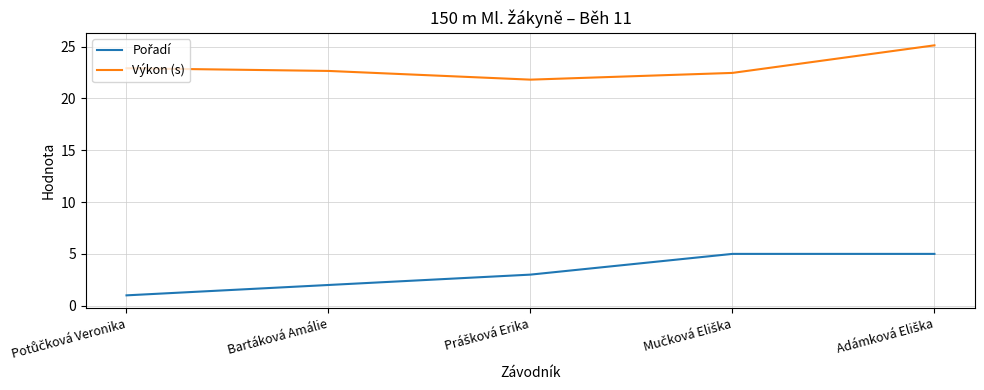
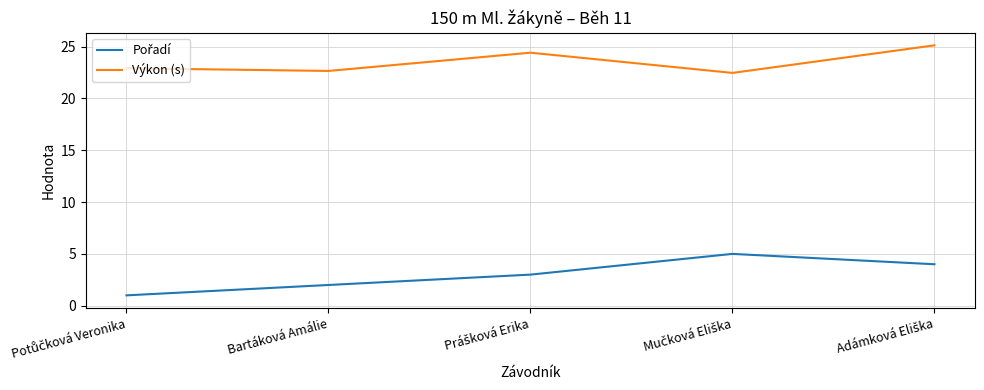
  {
    "Pořadí": {
      "Potůčková Veronika": 1,
      "Bartáková Amálie": 2,
      "Prášková Erika": 3,
      "Mučková Eliška": 5,
-     "Adámková Eliška": 5
+     "Adámková Eliška": 4
    },
    "Výkon (s)": {
      "Bartáková Amálie": 22.7,
-     "Prášková Erika": 21.8,
+     "Prášková Erika": 24.4,
      "Mučková Eliška": 22.5,
      "Adámková Eliška": 25.1
    }
  }
